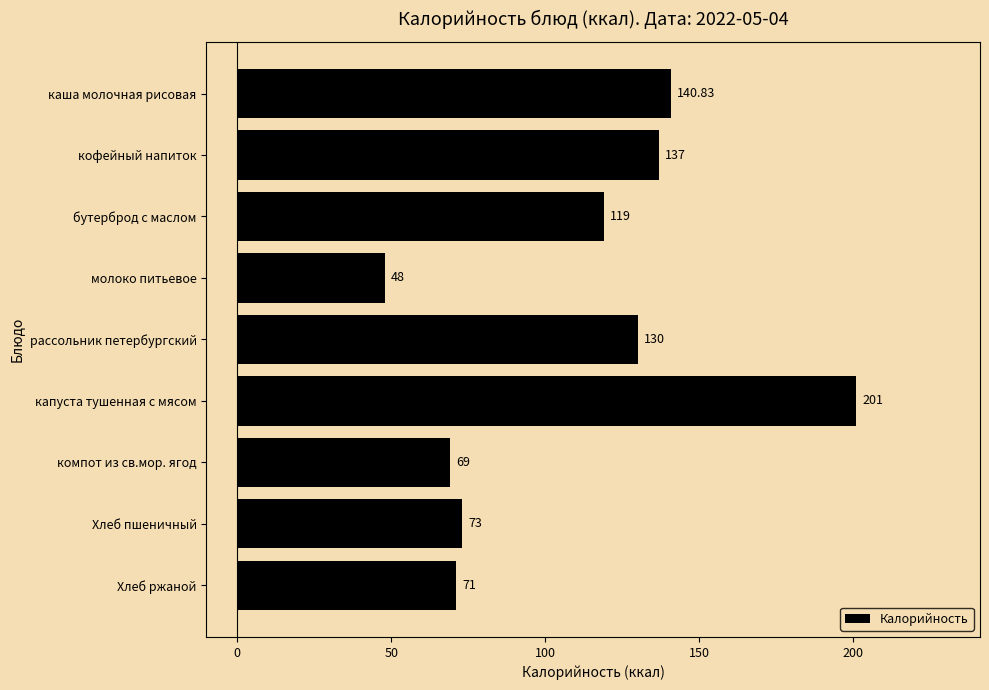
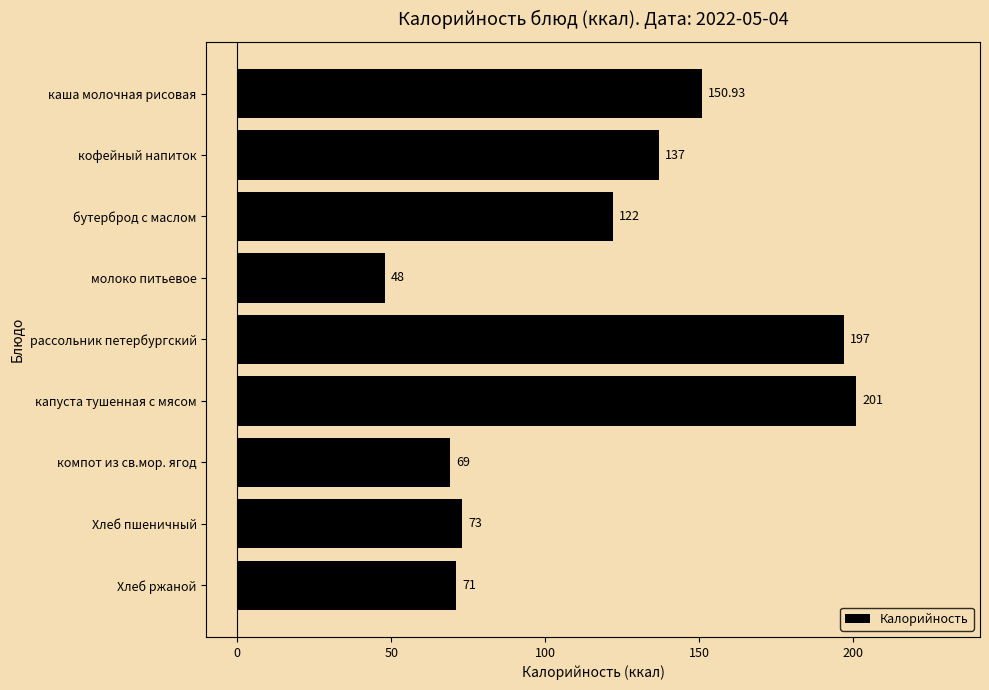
  {
-   "каша молочная рисовая": 140.83,
+   "каша молочная рисовая": 150.93,
    "кофейный напиток": 137,
-   "бутерброд с маслом": 119,
+   "бутерброд с маслом": 122,
    "молоко питьевое": 48,
-   "рассольник петербургский": 130,
+   "рассольник петербургский": 197,
    "капуста тушенная с мясом": 201,
    "компот из св.мор. ягод": 69,
    "Хлеб пшеничный": 73,
    "Хлеб ржаной": 71
  }
